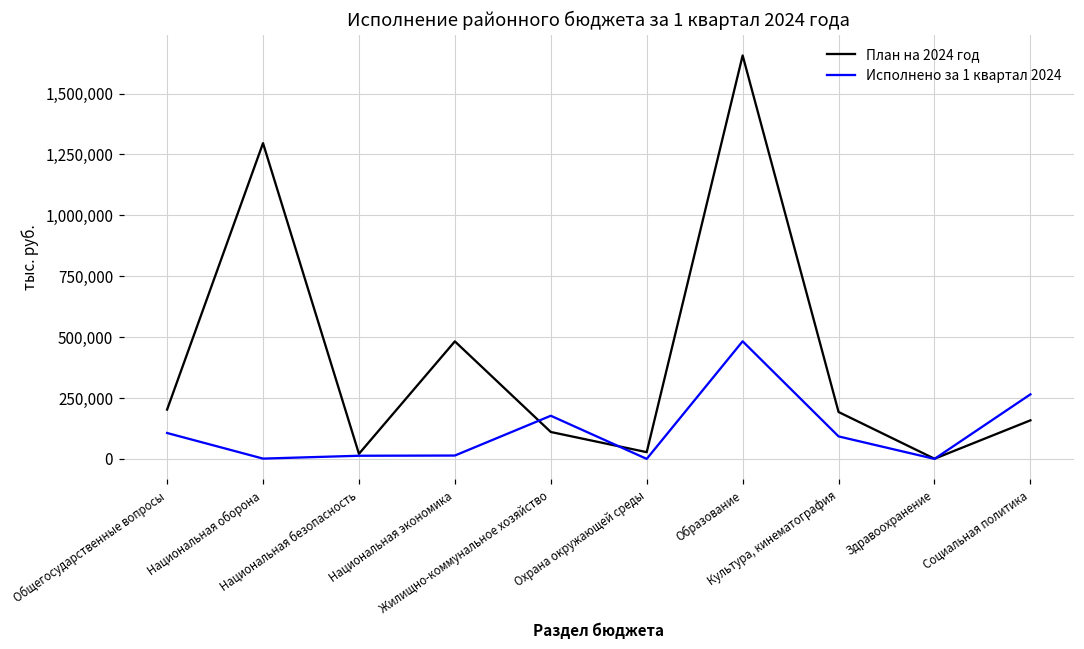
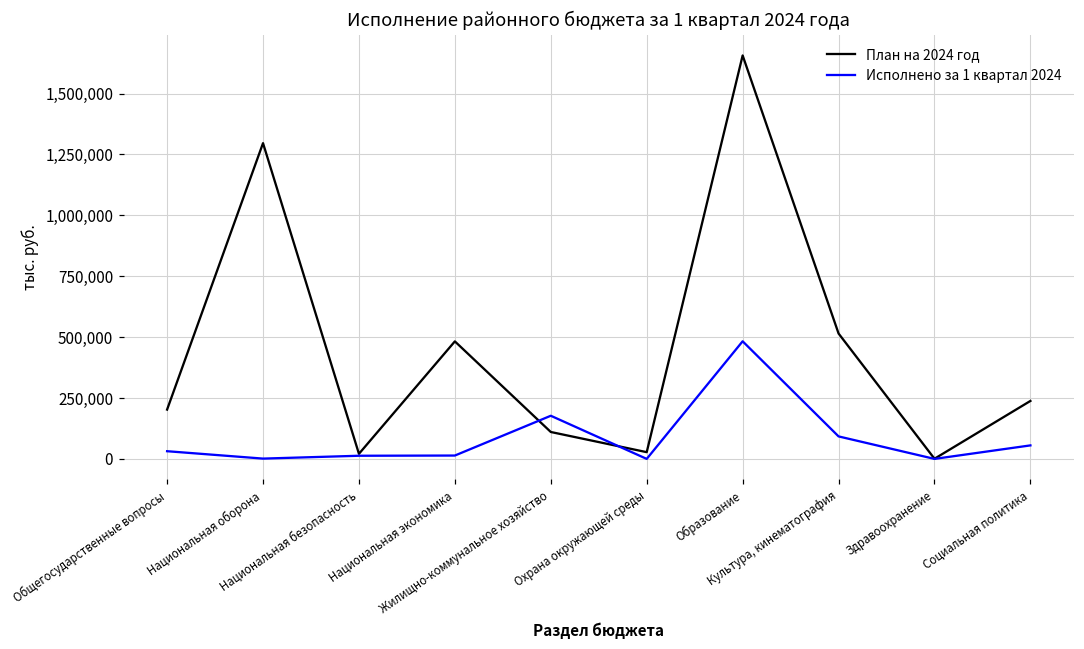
  {
    "План на 2024 год": {
      "Общегосударственные вопросы": "200,000",
      "Национальная оборона": "1,300,000",
      "Национальная экономика": "480,000",
      "Жилищно-коммунальное хозяйство": "110,000",
      "Охрана окружающей среды": "30,000",
      "Образование": "1,660,000",
-     "Культура, кинематография": "190,000",
-     "Социальная политика": "160,000"
+     "Культура, кинематография": "510,000",
+     "Социальная политика": "240,000"
    },
    "Исполнено за 1 квартал 2024": {
-     "Общегосударственные вопросы": "110,000",
+     "Общегосударственные вопросы": "30,000",
      "Национальная оборона": "0",
      "Национальная экономика": "10,000",
      "Жилищно-коммунальное хозяйство": "180,000",
      "Охрана окружающей среды": "0",
      "Образование": "480,000",
      "Культура, кинематография": "90,000",
-     "Социальная политика": "270,000"
+     "Социальная политика": "60,000"
    }
  }
